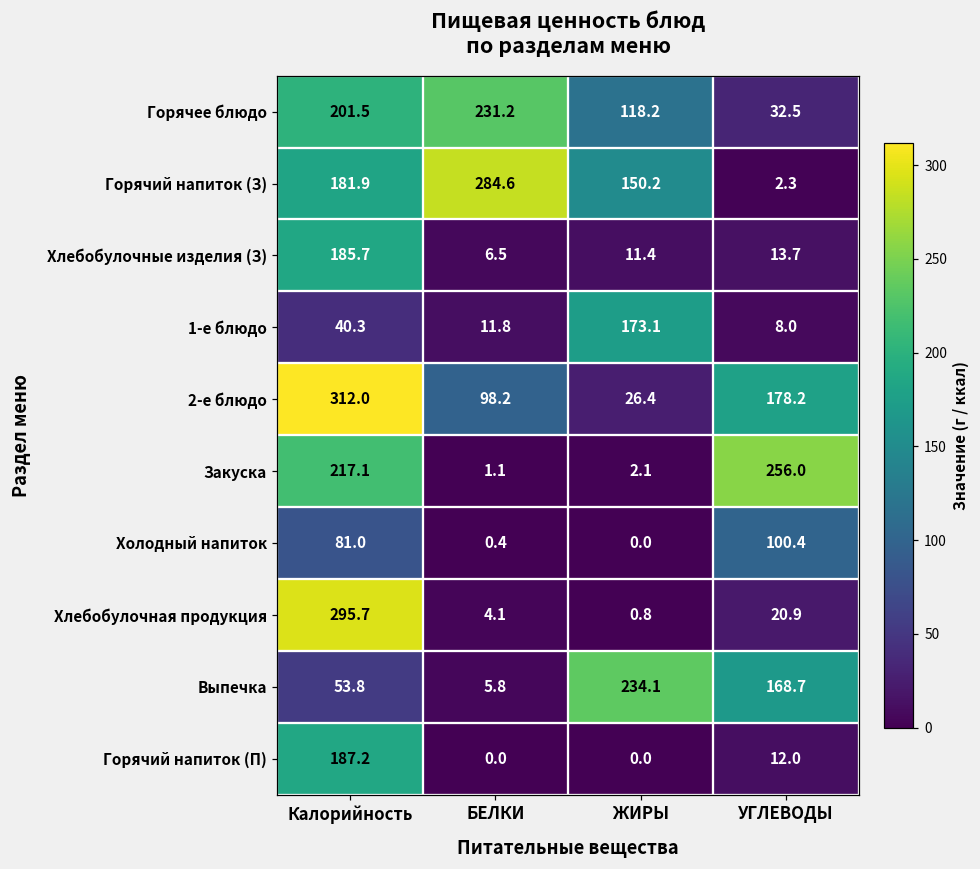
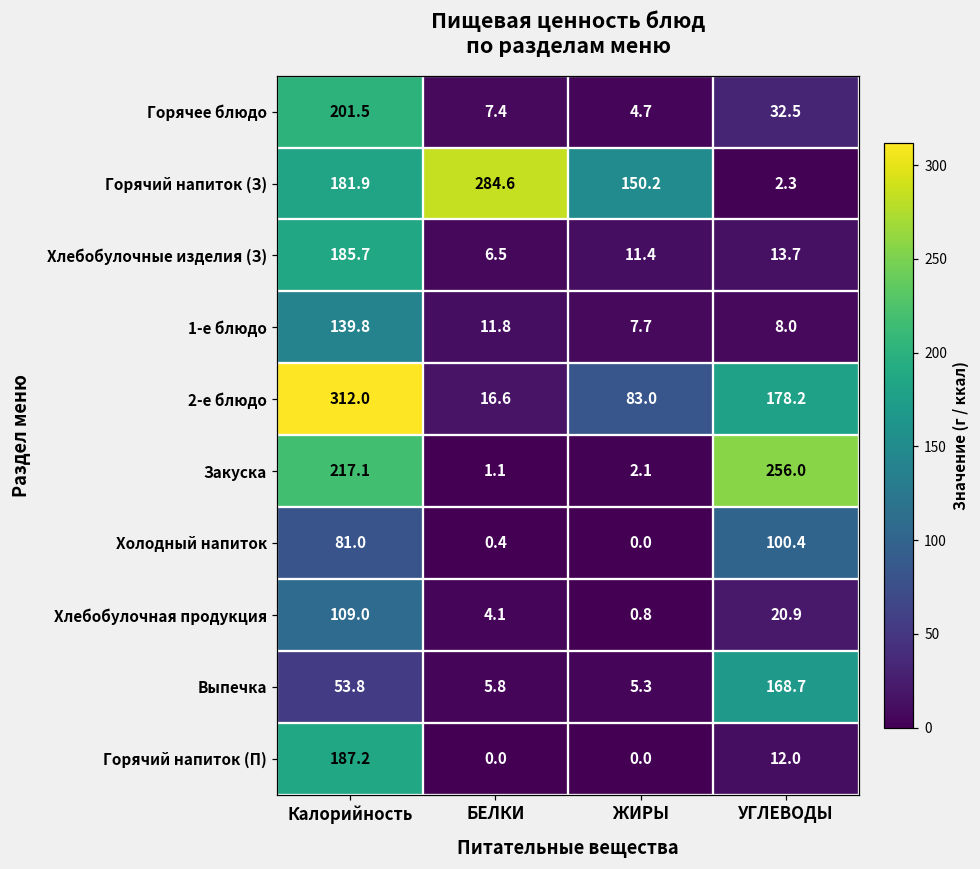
  {
    "Горячее блюдо": {
      "Калорийность": 201.5,
-     "БЕЛКИ": 231.2,
-     "ЖИРЫ": 118.2,
+     "БЕЛКИ": 7.4,
+     "ЖИРЫ": 4.7,
      "УГЛЕВОДЫ": 32.5
    },
    "Горячий напиток (З)": {
      "Калорийность": 181.9,
      "БЕЛКИ": 284.6,
      "ЖИРЫ": 150.2,
      "УГЛЕВОДЫ": 2.3
    },
    "Хлебобулочные изделия (З)": {
      "Калорийность": 185.7,
      "БЕЛКИ": 6.5,
      "ЖИРЫ": 11.4,
      "УГЛЕВОДЫ": 13.7
    },
    "1-е блюдо": {
-     "Калорийность": 40.3,
+     "Калорийность": 139.8,
      "БЕЛКИ": 11.8,
-     "ЖИРЫ": 173.1,
+     "ЖИРЫ": 7.7,
      "УГЛЕВОДЫ": 8.0
    },
    "2-е блюдо": {
      "Калорийность": 312.0,
-     "БЕЛКИ": 98.2,
-     "ЖИРЫ": 26.4,
+     "БЕЛКИ": 16.6,
+     "ЖИРЫ": 83.0,
      "УГЛЕВОДЫ": 178.2
    },
    "Закуска": {
      "Калорийность": 217.1,
      "БЕЛКИ": 1.1,
      "ЖИРЫ": 2.1,
      "УГЛЕВОДЫ": 256.0
    },
    "Холодный напиток": {
      "Калорийность": 81.0,
      "БЕЛКИ": 0.4,
      "ЖИРЫ": 0.0,
      "УГЛЕВОДЫ": 100.4
    },
    "Хлебобулочная продукция": {
-     "Калорийность": 295.7,
+     "Калорийность": 109.0,
      "БЕЛКИ": 4.1,
      "ЖИРЫ": 0.8,
      "УГЛЕВОДЫ": 20.9
    },
    "Выпечка": {
      "Калорийность": 53.8,
      "БЕЛКИ": 5.8,
-     "ЖИРЫ": 234.1,
+     "ЖИРЫ": 5.3,
      "УГЛЕВОДЫ": 168.7
    },
    "Горячий напиток (П)": {
      "Калорийность": 187.2,
      "БЕЛКИ": 0.0,
      "ЖИРЫ": 0.0,
      "УГЛЕВОДЫ": 12.0
    }
  }
